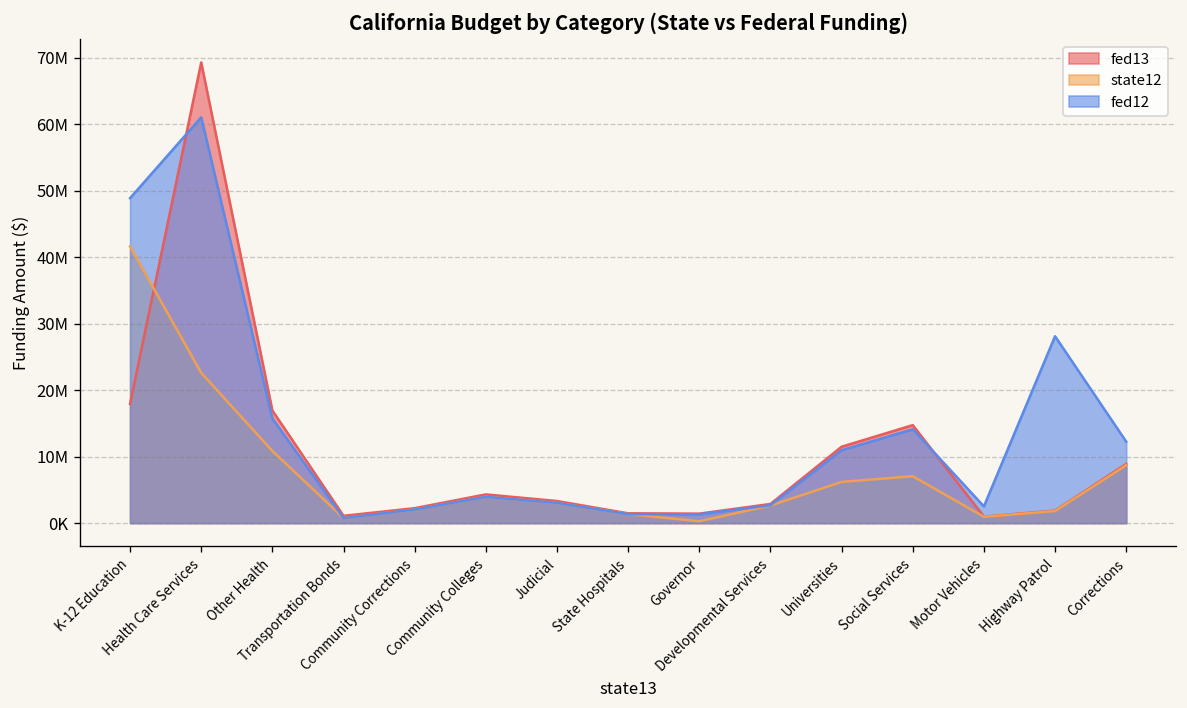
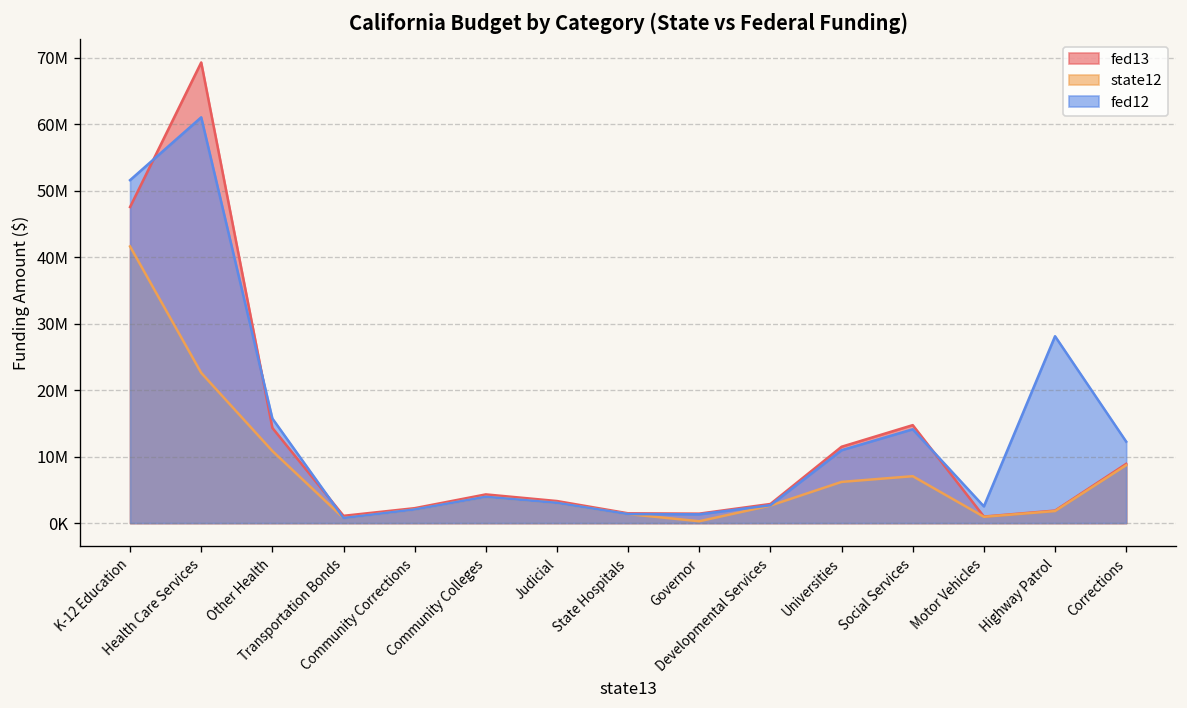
  {
    "fed13": {
-     "K-12 Education": 18000000,
+     "K-12 Education": 48000000,
      "Health Care Services": 69000000,
-     "Other Health": 17000000,
+     "Other Health": 14000000,
      "Universities": 11000000,
      "Social Services": 15000000
    },
    "state12": {
      "K-12 Education": 42000000,
      "Health Care Services": 23000000,
      "Other Health": 11000000,
      "Governor": 0,
      "Universities": 6000000,
      "Social Services": 7000000
    },
    "fed12": {
-     "K-12 Education": 49000000,
+     "K-12 Education": 52000000,
      "Health Care Services": 61000000,
      "Other Health": 16000000,
      "Universities": 11000000,
      "Social Services": 14000000,
      "Motor Vehicles": 3000000,
      "Highway Patrol": 28000000,
      "Corrections": 12000000
    }
  }
